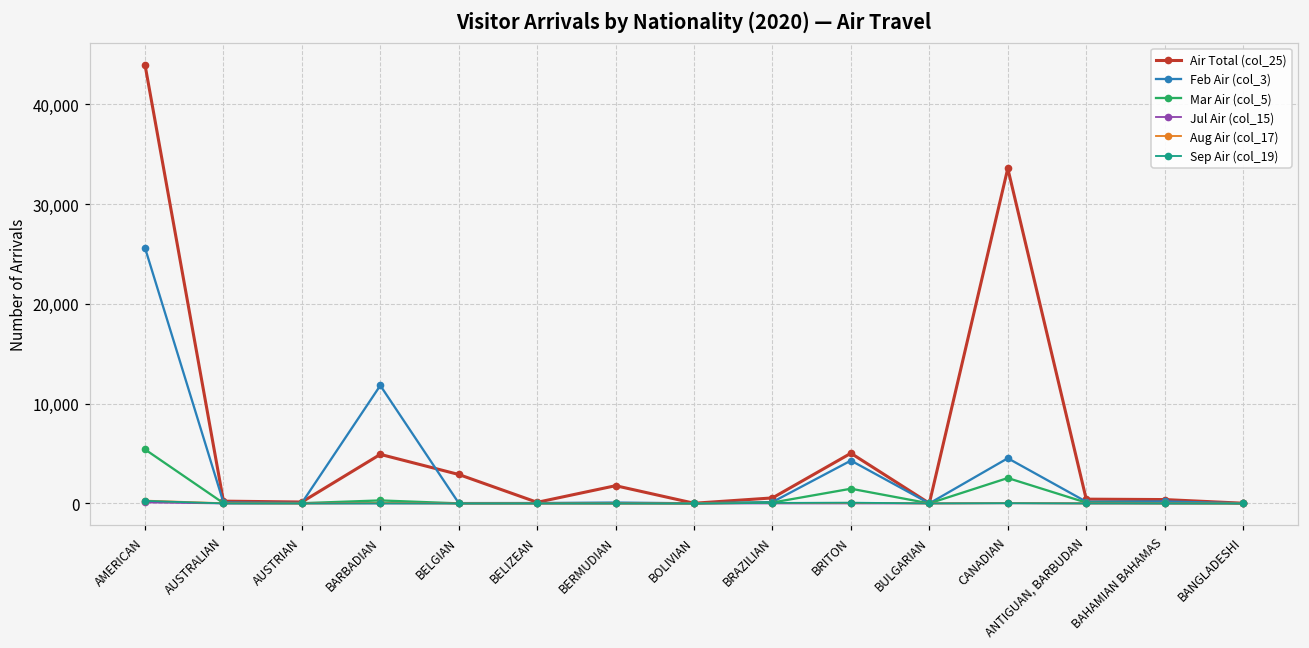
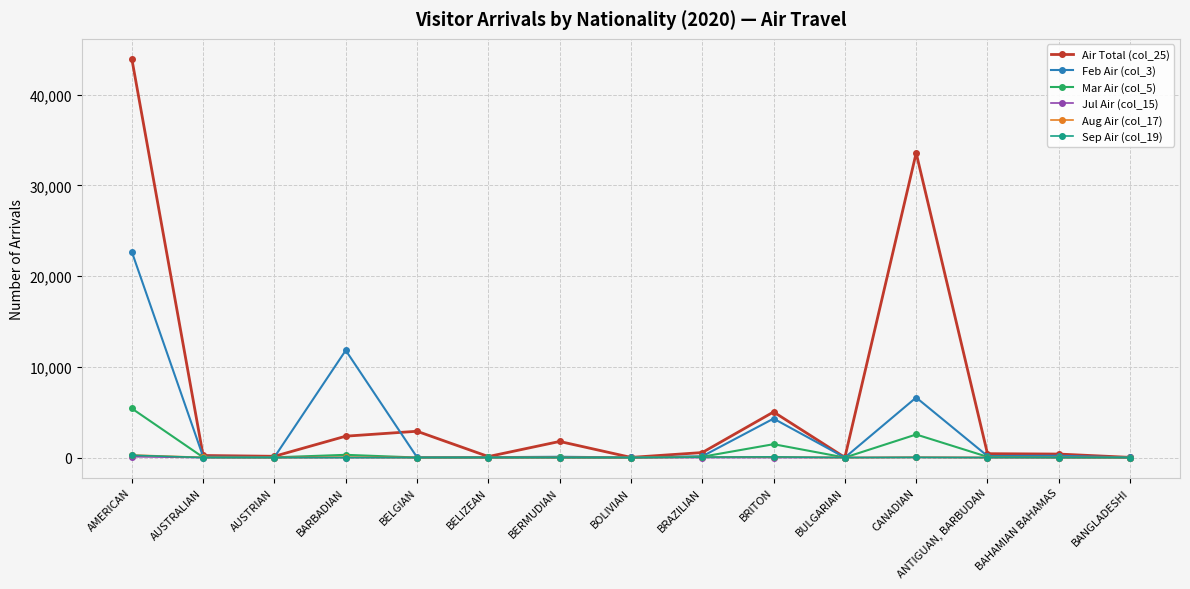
  {
    "Air Total (col_25)": {
      "AMERICAN": "44,000",
-     "BARBADIAN": "5,000",
+     "BARBADIAN": "2,000",
      "BELGIAN": "3,000",
      "BERMUDIAN": "2,000",
      "BRAZILIAN": "1,000",
      "BRITON": "5,000",
      "CANADIAN": "34,000"
    },
    "Feb Air (col_3)": {
-     "AMERICAN": "26,000",
+     "AMERICAN": "23,000",
      "BARBADIAN": "12,000",
      "BRITON": "4,000",
-     "CANADIAN": "5,000"
+     "CANADIAN": "7,000"
    }
  }
